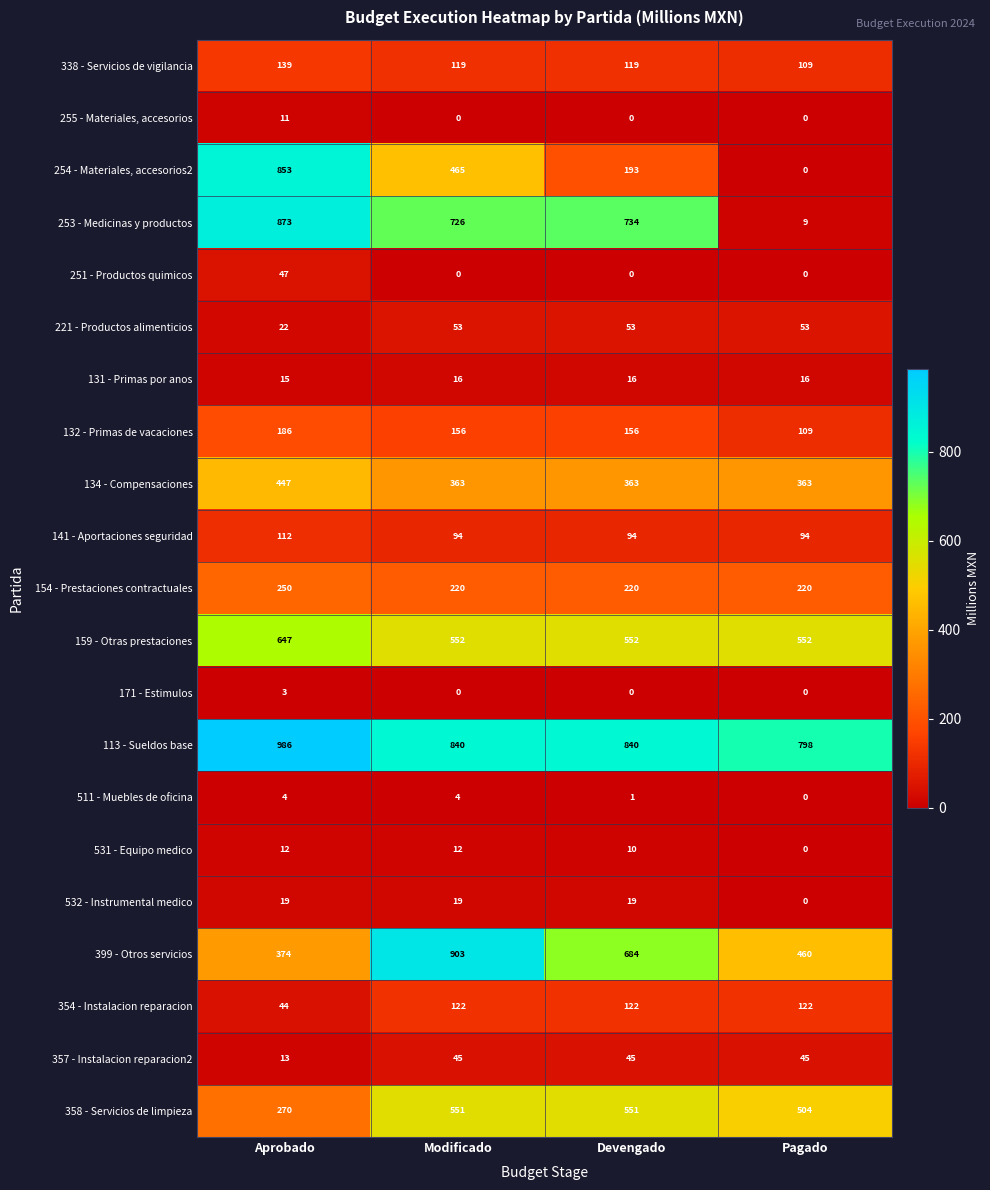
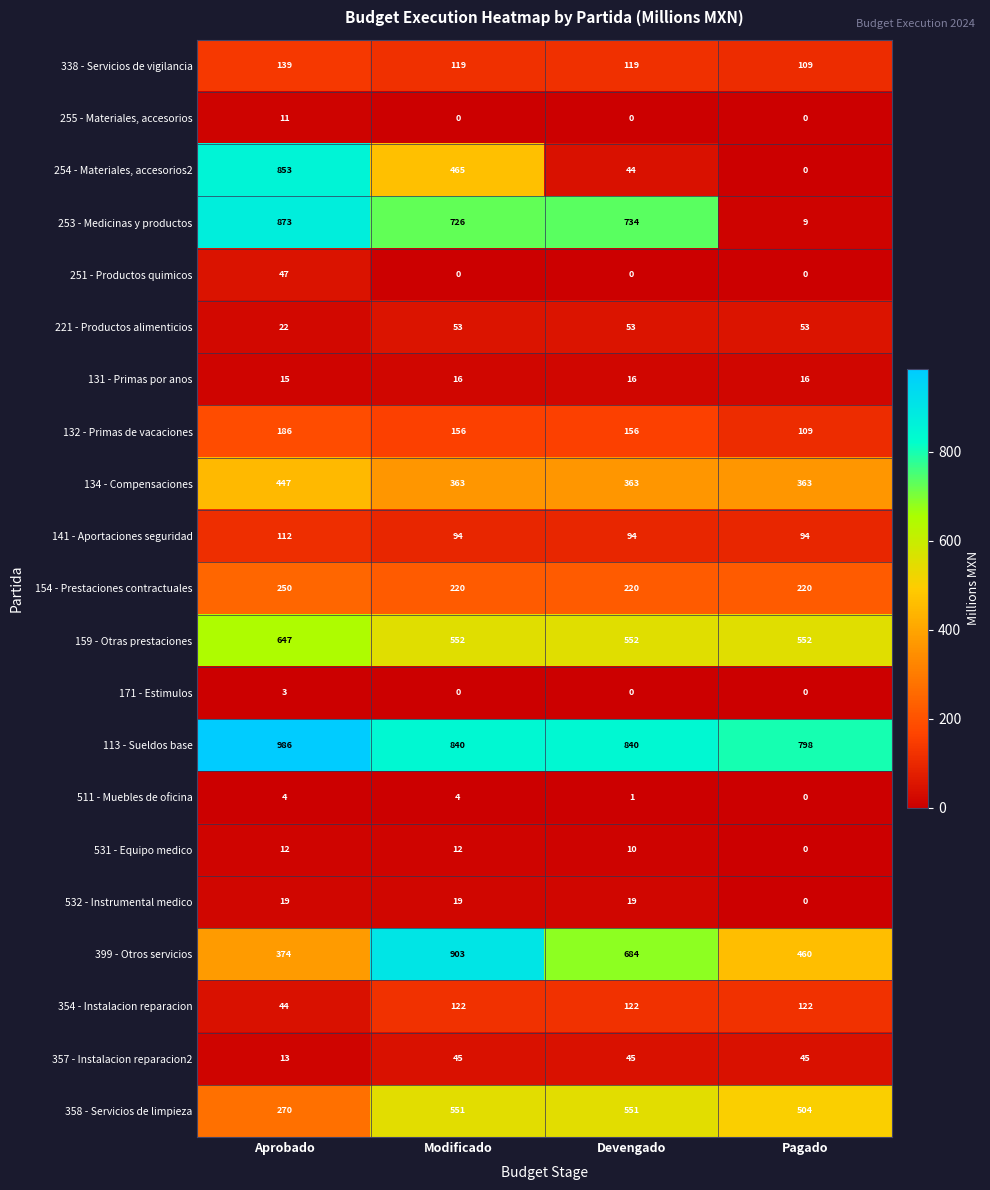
  {
    "338 - Servicios de vigilancia": {
      "Aprobado": 139,
      "Modificado": 119,
      "Devengado": 119,
      "Pagado": 109
    },
    "255 - Materiales, accesorios": {
      "Aprobado": 11,
      "Modificado": 0,
      "Devengado": 0,
      "Pagado": 0
    },
    "254 - Materiales, accesorios2": {
      "Aprobado": 853,
      "Modificado": 465,
-     "Devengado": 193,
+     "Devengado": 44,
      "Pagado": 0
    },
    "253 - Medicinas y productos": {
      "Aprobado": 873,
      "Modificado": 726,
      "Devengado": 734,
      "Pagado": 9
    },
    "251 - Productos quimicos": {
      "Aprobado": 47,
      "Modificado": 0,
      "Devengado": 0,
      "Pagado": 0
    },
    "221 - Productos alimenticios": {
      "Aprobado": 22,
      "Modificado": 53,
      "Devengado": 53,
      "Pagado": 53
    },
    "131 - Primas por anos": {
      "Aprobado": 15,
      "Modificado": 16,
      "Devengado": 16,
      "Pagado": 16
    },
    "132 - Primas de vacaciones": {
      "Aprobado": 186,
      "Modificado": 156,
      "Devengado": 156,
      "Pagado": 109
    },
    "134 - Compensaciones": {
      "Aprobado": 447,
      "Modificado": 363,
      "Devengado": 363,
      "Pagado": 363
    },
    "141 - Aportaciones seguridad": {
      "Aprobado": 112,
      "Modificado": 94,
      "Devengado": 94,
      "Pagado": 94
    },
    "154 - Prestaciones contractuales": {
      "Aprobado": 250,
      "Modificado": 220,
      "Devengado": 220,
      "Pagado": 220
    },
    "159 - Otras prestaciones": {
      "Aprobado": 647,
      "Modificado": 552,
      "Devengado": 552,
      "Pagado": 552
    },
    "171 - Estimulos": {
      "Aprobado": 3,
      "Modificado": 0,
      "Devengado": 0,
      "Pagado": 0
    },
    "113 - Sueldos base": {
      "Aprobado": 986,
      "Modificado": 840,
      "Devengado": 840,
      "Pagado": 798
    },
    "511 - Muebles de oficina": {
      "Aprobado": 4,
      "Modificado": 4,
      "Devengado": 1,
      "Pagado": 0
    },
    "531 - Equipo medico": {
      "Aprobado": 12,
      "Modificado": 12,
      "Devengado": 10,
      "Pagado": 0
    },
    "532 - Instrumental medico": {
      "Aprobado": 19,
      "Modificado": 19,
      "Devengado": 19,
      "Pagado": 0
    },
    "399 - Otros servicios": {
      "Aprobado": 374,
      "Modificado": 903,
      "Devengado": 684,
      "Pagado": 460
    },
    "354 - Instalacion reparacion": {
      "Aprobado": 44,
      "Modificado": 122,
      "Devengado": 122,
      "Pagado": 122
    },
    "357 - Instalacion reparacion2": {
      "Aprobado": 13,
      "Modificado": 45,
      "Devengado": 45,
      "Pagado": 45
    },
    "358 - Servicios de limpieza": {
      "Aprobado": 270,
      "Modificado": 551,
      "Devengado": 551,
      "Pagado": 504
    }
  }
